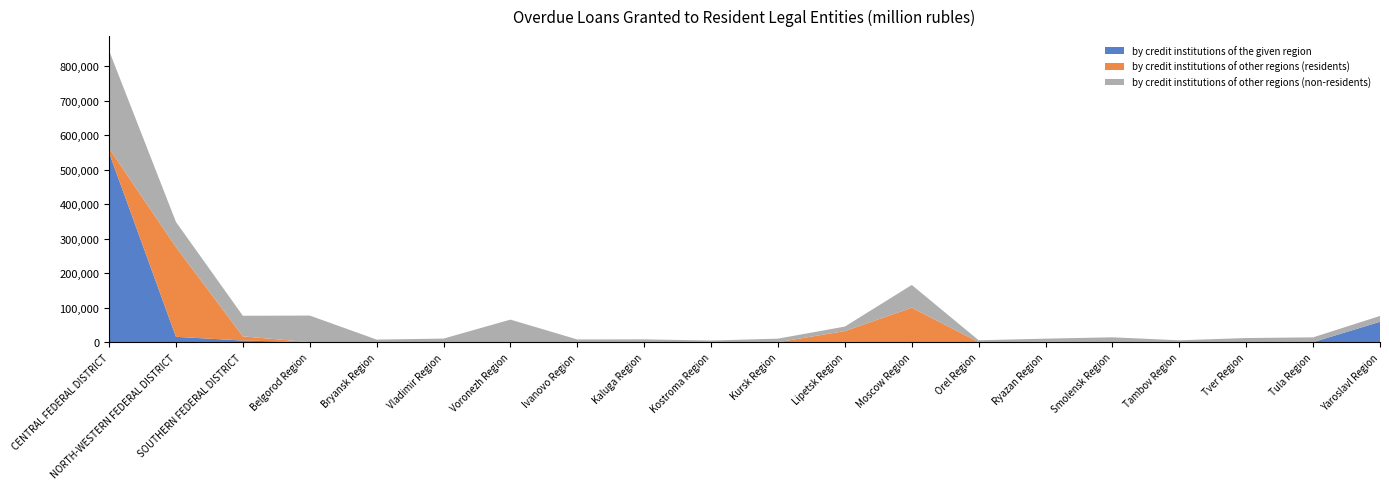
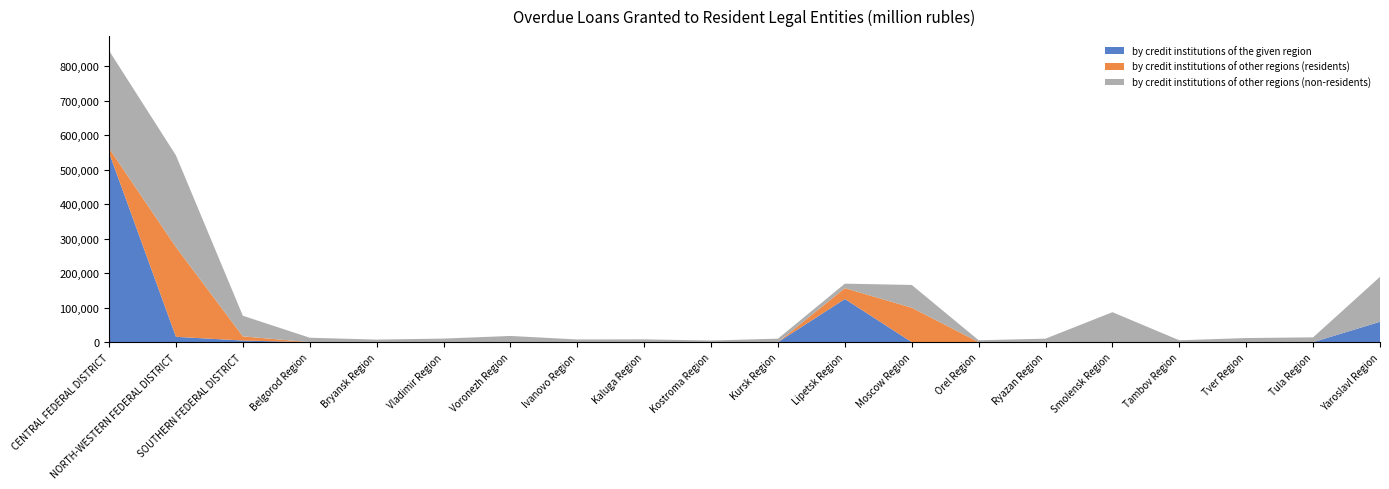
  {
    "by credit institutions of the given region": {
      "CENTRAL FEDERAL DISTRICT": "550,000",
      "NORTH-WESTERN FEDERAL DISTRICT": "20,000",
-     "Lipetsk Region": "0"
+     "Lipetsk Region": "130,000"
    },
    "by credit institutions of other regions (residents)": {
      "CENTRAL FEDERAL DISTRICT": "10,000",
      "NORTH-WESTERN FEDERAL DISTRICT": "260,000",
      "SOUTHERN FEDERAL DISTRICT": "10,000",
      "Lipetsk Region": "30,000",
      "Moscow Region": "100,000"
    },
    "by credit institutions of other regions (non-residents)": {
      "CENTRAL FEDERAL DISTRICT": "280,000",
-     "NORTH-WESTERN FEDERAL DISTRICT": "70,000",
+     "NORTH-WESTERN FEDERAL DISTRICT": "270,000",
      "SOUTHERN FEDERAL DISTRICT": "60,000",
-     "Belgorod Region": "80,000",
+     "Belgorod Region": "10,000",
      "Bryansk Region": "10,000",
      "Vladimir Region": "10,000",
-     "Voronezh Region": "70,000",
+     "Voronezh Region": "20,000",
      "Ivanovo Region": "10,000",
      "Kaluga Region": "10,000",
      "Kursk Region": "10,000",
      "Lipetsk Region": "10,000",
      "Moscow Region": "70,000",
      "Ryazan Region": "10,000",
-     "Smolensk Region": "10,000",
+     "Smolensk Region": "90,000",
      "Tver Region": "10,000",
      "Tula Region": "10,000",
-     "Yaroslavl Region": "20,000"
+     "Yaroslavl Region": "130,000"
    }
  }
